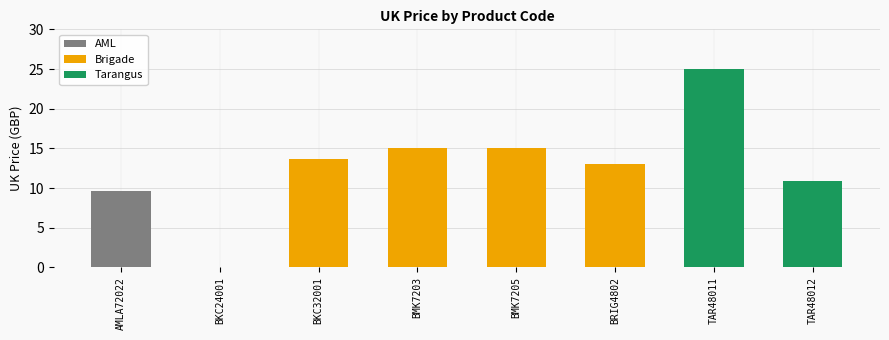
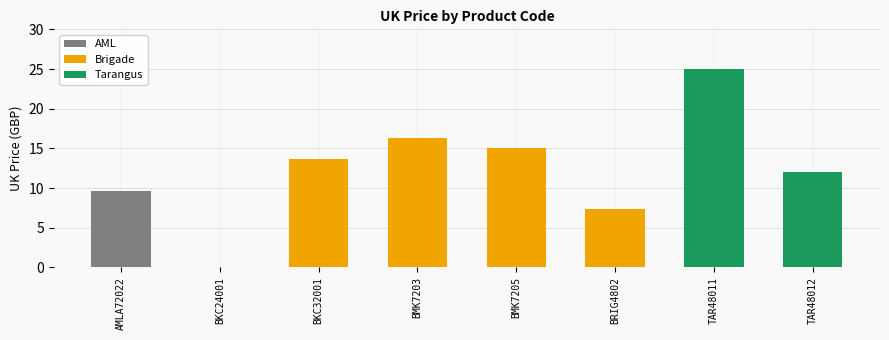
  {
    "AML": {
      "AMLA72022": 10
    },
    "Brigade": {
      "BKC24001": 0,
      "BKC32001": 14,
-     "BMK7203": 15,
+     "BMK7203": 16,
      "BMK7205": 15,
-     "BRIG4802": 13
+     "BRIG4802": 7
    },
    "Tarangus": {
      "TAR48011": 25,
-     "TAR48012": 11
+     "TAR48012": 12
    }
  }
